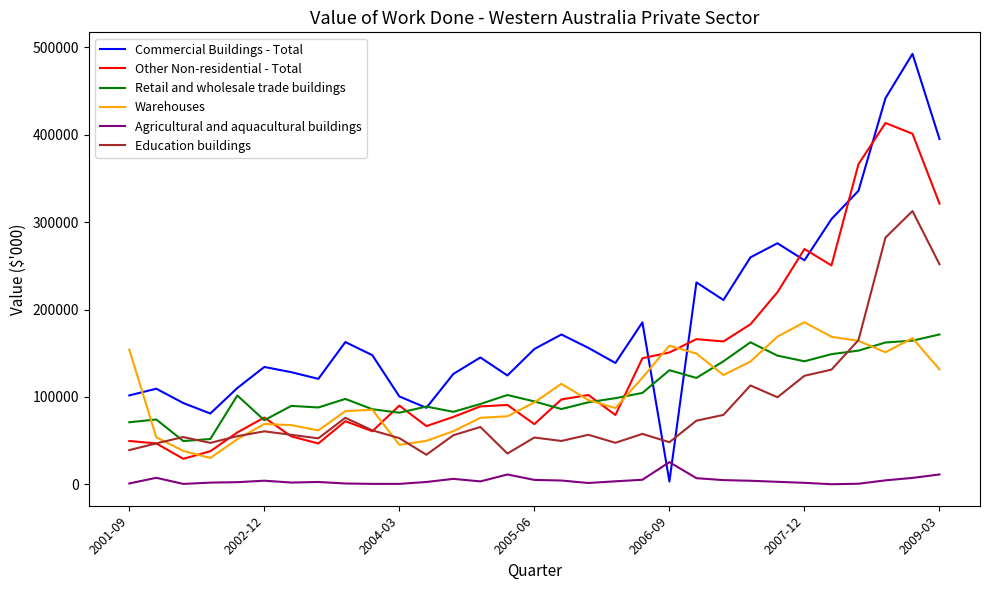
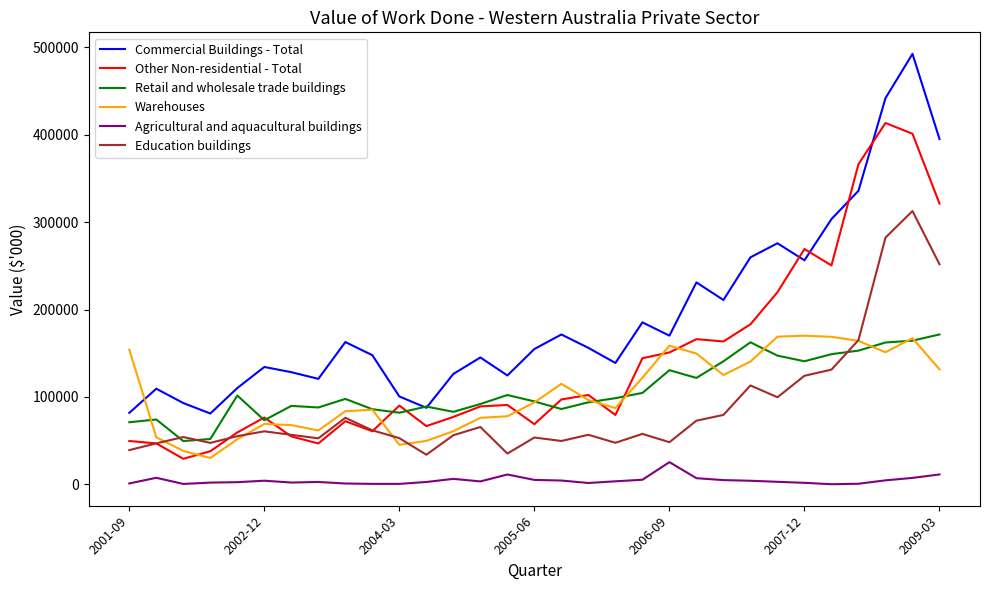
  {
    "Commercial Buildings - Total": {
-     "2001-09": 100000,
+     "2001-09": 80000,
      "2002-12": 130000,
      "2004-03": 100000,
      "2005-06": 150000,
-     "2006-09": 0,
+     "2006-09": 170000,
      "2007-12": 260000,
      "2009-03": 400000
    },
    "Other Non-residential - Total": {
      "2001-09": 50000,
      "2002-12": 80000,
      "2004-03": 90000,
      "2005-06": 70000,
      "2006-09": 150000,
      "2007-12": 270000,
      "2009-03": 320000
    },
    "Retail and wholesale trade buildings": {
      "2001-09": 70000,
      "2002-12": 70000,
      "2004-03": 80000,
      "2006-09": 130000,
      "2007-12": 140000,
      "2009-03": 170000
    },
    "Warehouses": {
      "2001-09": 150000,
      "2002-12": 70000,
      "2004-03": 50000,
      "2006-09": 160000,
-     "2007-12": 190000,
+     "2007-12": 170000,
      "2009-03": 130000
    },
    "Agricultural and aquacultural buildings": {
      "2001-09": 0,
      "2002-12": 0,
      "2004-03": 0,
      "2005-06": 10000,
      "2006-09": 30000,
      "2007-12": 0,
      "2009-03": 10000
    },
    "Education buildings": {
      "2001-09": 40000,
      "2002-12": 60000,
      "2004-03": 50000,
      "2005-06": 50000,
      "2006-09": 50000,
      "2007-12": 120000,
      "2009-03": 250000
    }
  }
